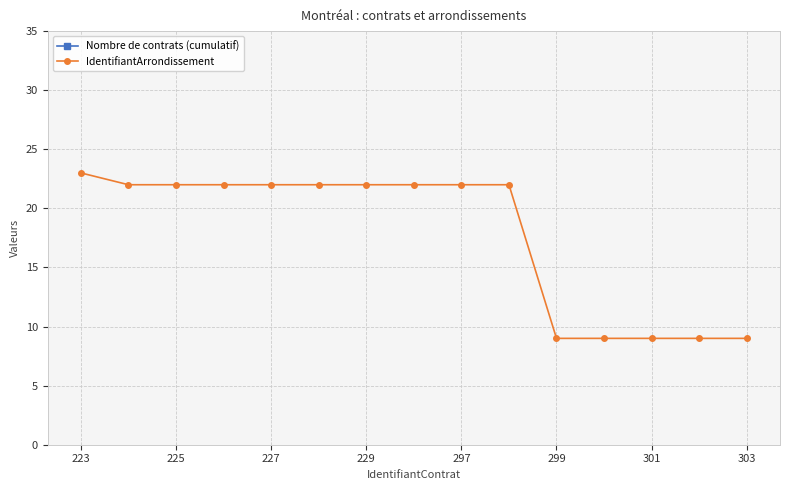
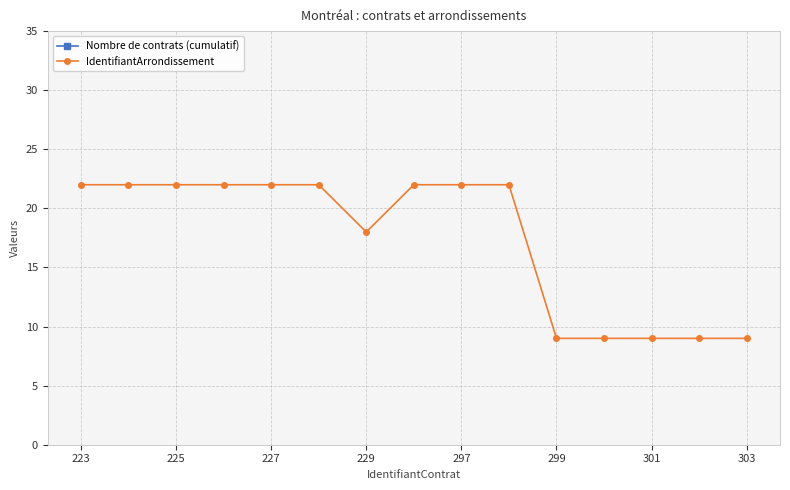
  {
    "IdentifiantArrondissement": {
-     "223": 23,
+     "223": 22,
      "225": 22,
      "227": 22,
-     "229": 22,
+     "229": 18,
      "297": 22,
      "299": 9,
      "301": 9,
      "303": 9
    }
  }
